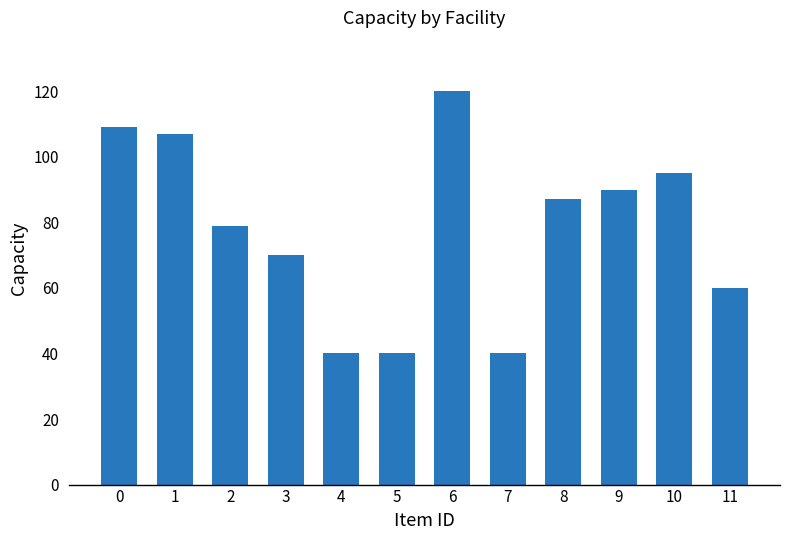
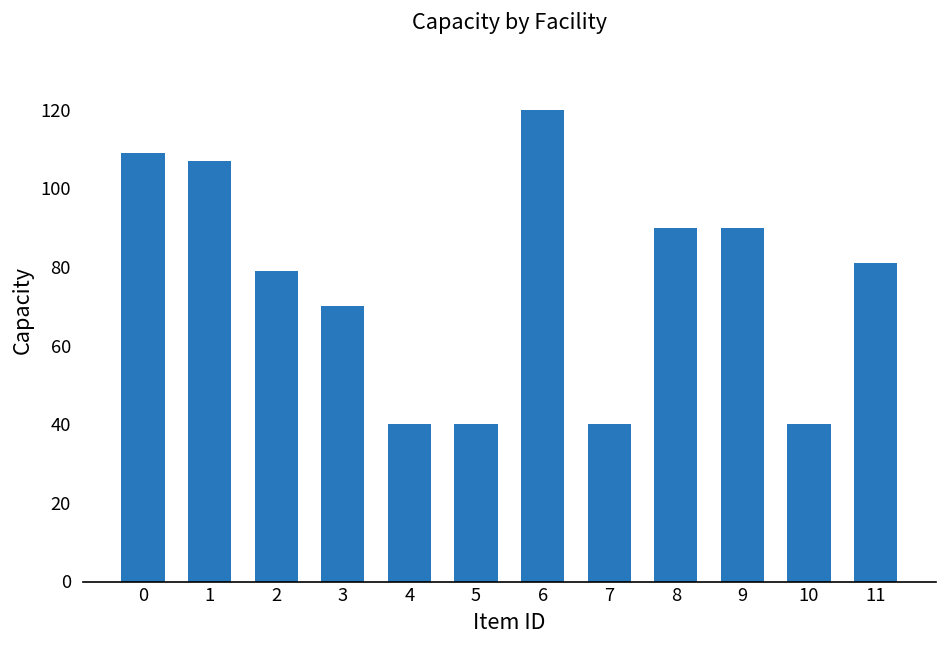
  {
    "0": 109,
    "1": 107,
    "2": 79,
    "3": 70,
    "4": 40,
    "5": 40,
    "6": 120,
    "7": 40,
-   "8": 87,
+   "8": 90,
    "9": 90,
-   "10": 95,
-   "11": 60
+   "10": 40,
+   "11": 81
  }
